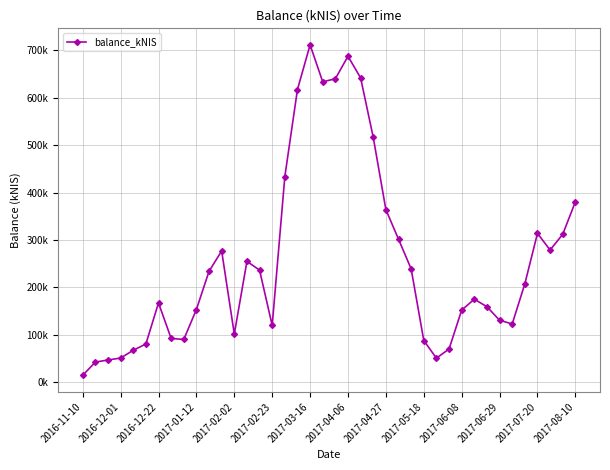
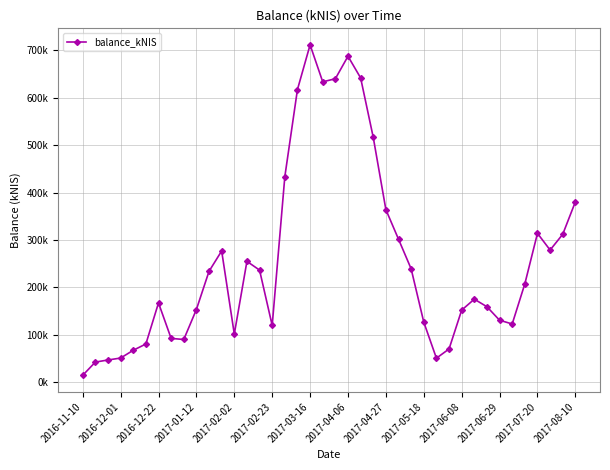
  {
    "2016-11-10": 10000,
    "2016-12-01": 50000,
    "2016-12-22": 170000,
    "2017-01-12": 150000,
    "2017-02-02": 100000,
    "2017-02-23": 120000,
    "2017-03-16": 710000,
    "2017-04-06": 690000,
    "2017-04-27": 360000,
-   "2017-05-18": 90000,
+   "2017-05-18": 130000,
    "2017-06-08": 150000,
    "2017-06-29": 130000,
    "2017-07-20": 310000,
    "2017-08-10": 380000
  }
